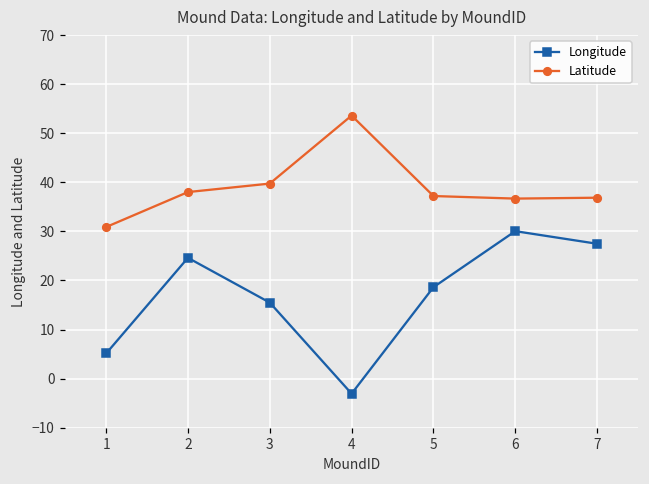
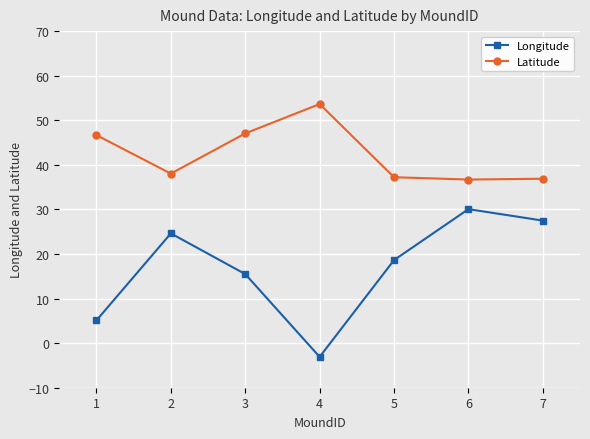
  {
    "Longitude": {
      "1": 5,
      "2": 25,
      "3": 15,
      "4": -3,
      "5": 19,
      "6": 30,
      "7": 27
    },
    "Latitude": {
-     "1": 31,
+     "1": 47,
      "2": 38,
-     "3": 40,
+     "3": 47,
      "4": 54,
      "5": 37,
      "6": 37,
      "7": 37
    }
  }
